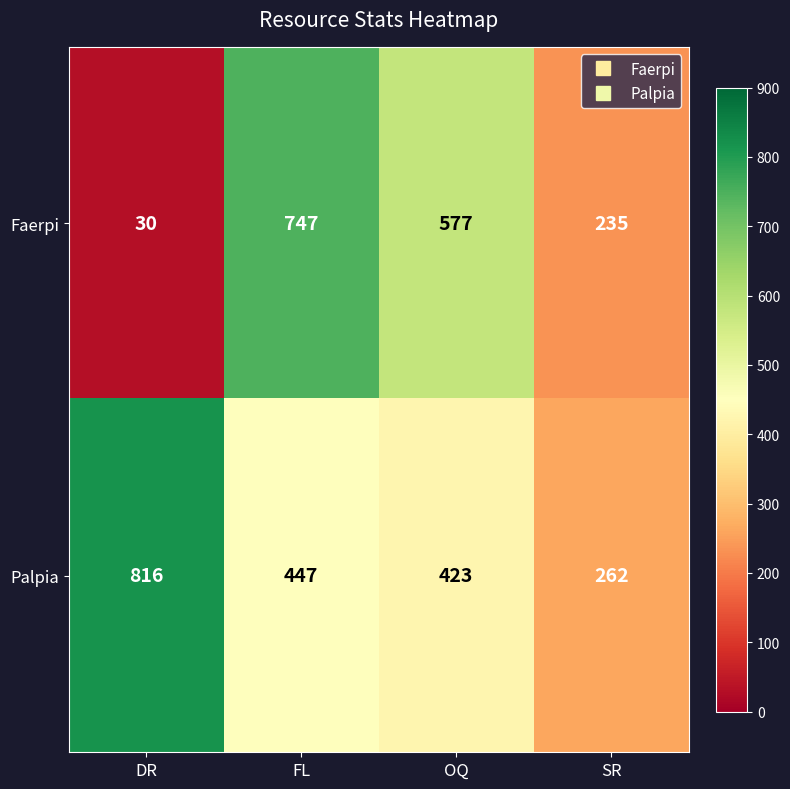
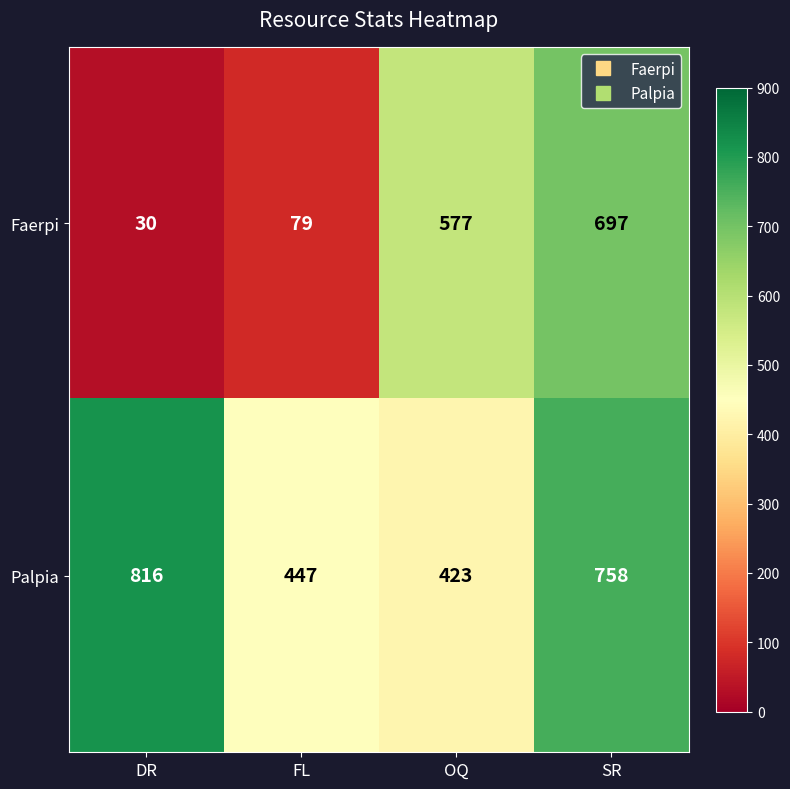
  {
    "Faerpi": {
      "DR": 30,
-     "FL": 747,
+     "FL": 79,
      "OQ": 577,
-     "SR": 235
+     "SR": 697
    },
    "Palpia": {
      "DR": 816,
      "FL": 447,
      "OQ": 423,
-     "SR": 262
+     "SR": 758
    }
  }
